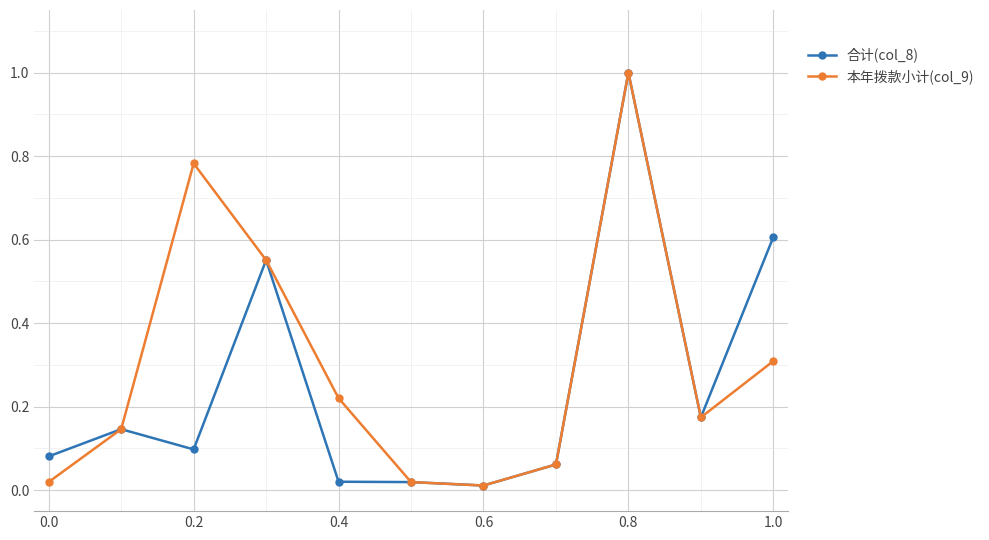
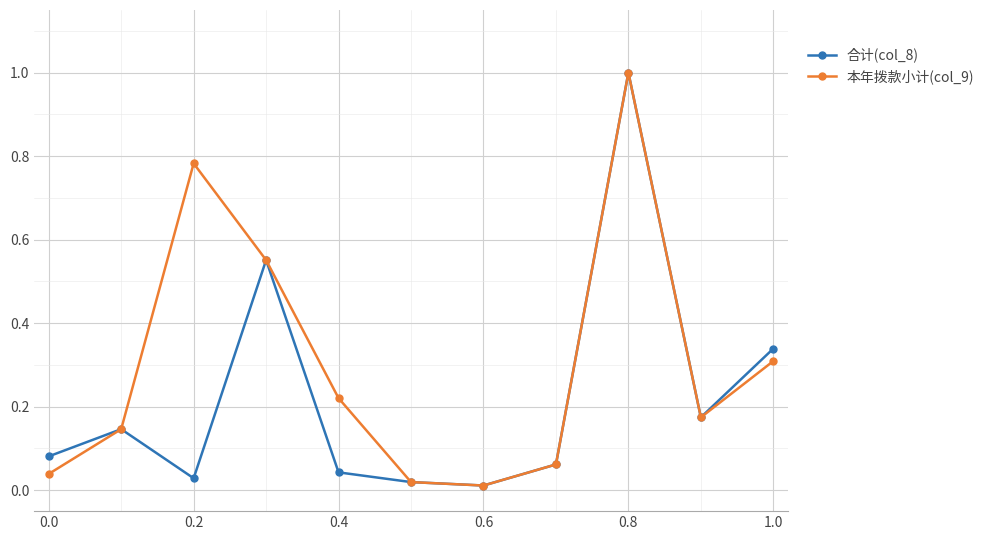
  {
    "合计(col_8)": {
      "0.0": 0.08,
-     "0.2": 0.10,
-     "0.4": 0.02,
-     "1.0": 0.61
+     "0.2": 0.03,
+     "0.4": 0.04,
+     "1.0": 0.34
    },
    "本年拨款小计(col_9)": {
-     "0.0": 0.02,
+     "0.0": 0.04,
      "0.2": 0.78,
      "0.4": 0.22,
      "1.0": 0.31
    }
  }
